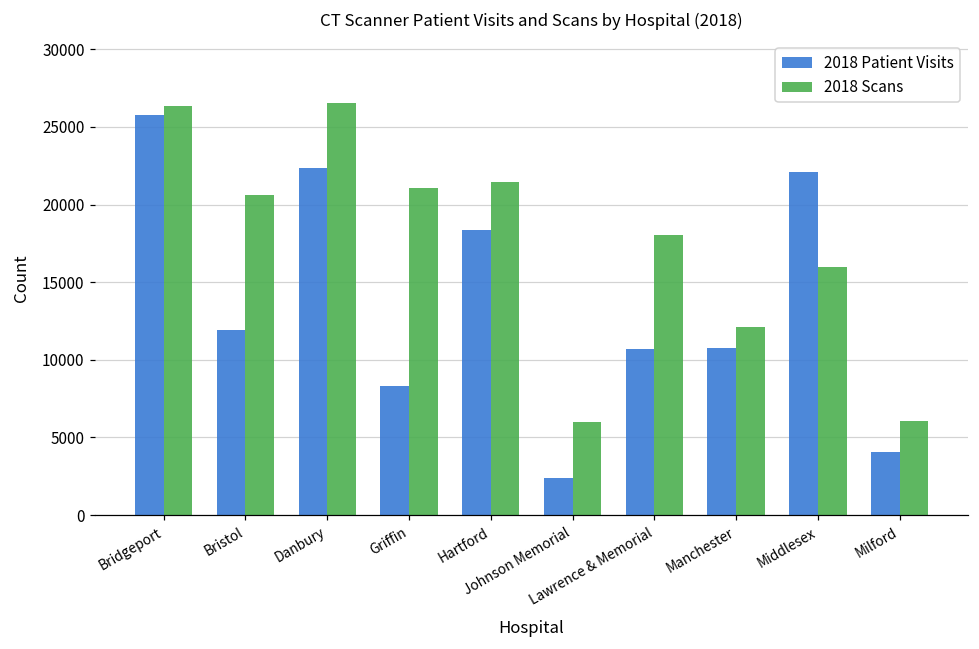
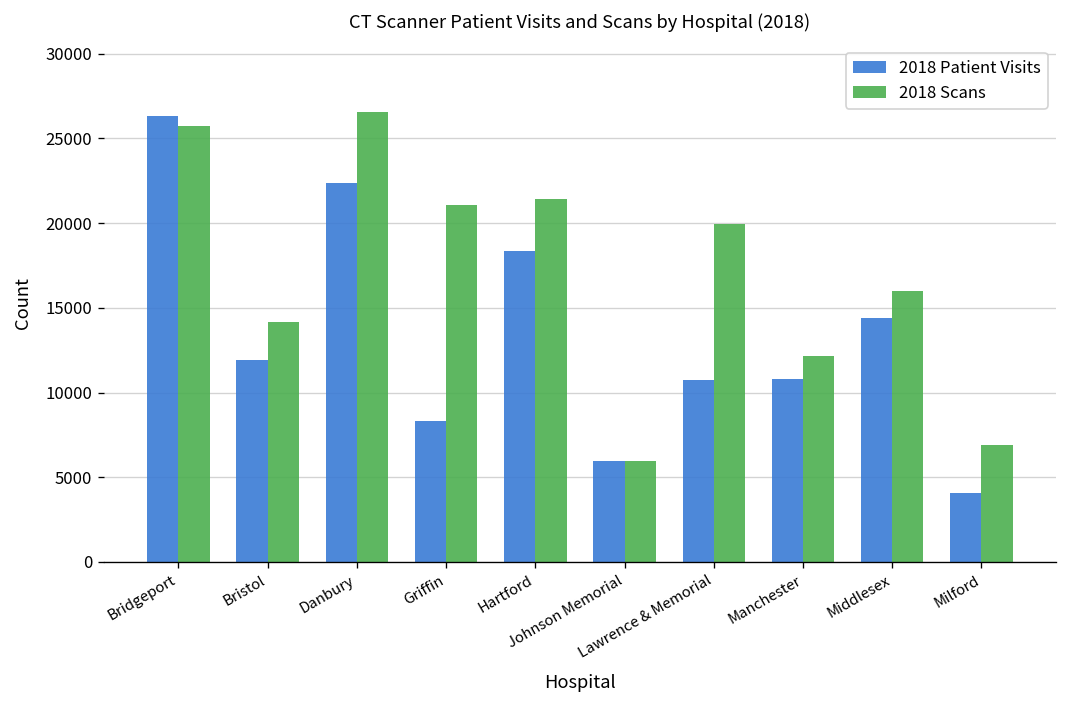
  {
    "2018 Patient Visits": {
-     "Bridgeport": 25800,
+     "Bridgeport": 26300,
      "Bristol": 11900,
      "Danbury": 22400,
      "Griffin": 8300,
      "Hartford": 18400,
-     "Johnson Memorial": 2400,
+     "Johnson Memorial": 6000,
      "Lawrence & Memorial": 10700,
      "Manchester": 10800,
-     "Middlesex": 22100,
+     "Middlesex": 14400,
      "Milford": 4100
    },
    "2018 Scans": {
-     "Bridgeport": 26300,
-     "Bristol": 20600,
+     "Bridgeport": 25800,
+     "Bristol": 14200,
      "Danbury": 26600,
      "Griffin": 21000,
      "Hartford": 21400,
      "Johnson Memorial": 6000,
-     "Lawrence & Memorial": 18000,
+     "Lawrence & Memorial": 19900,
      "Manchester": 12100,
      "Middlesex": 16000,
-     "Milford": 6100
+     "Milford": 6900
    }
  }
